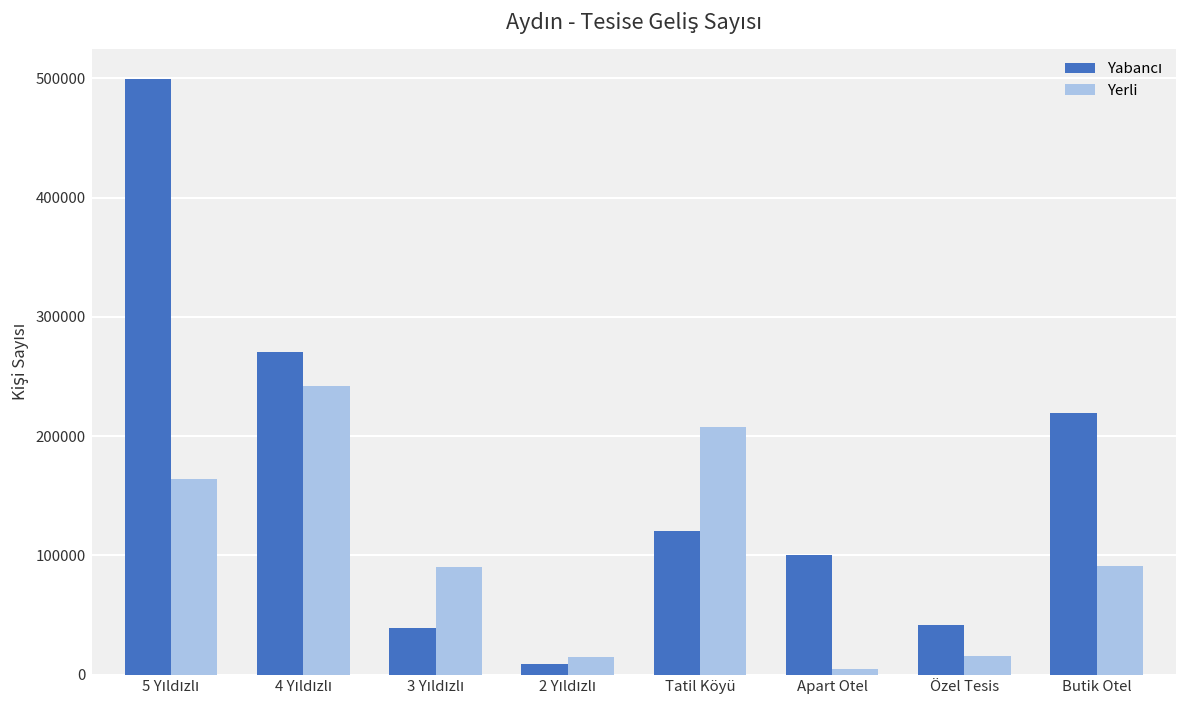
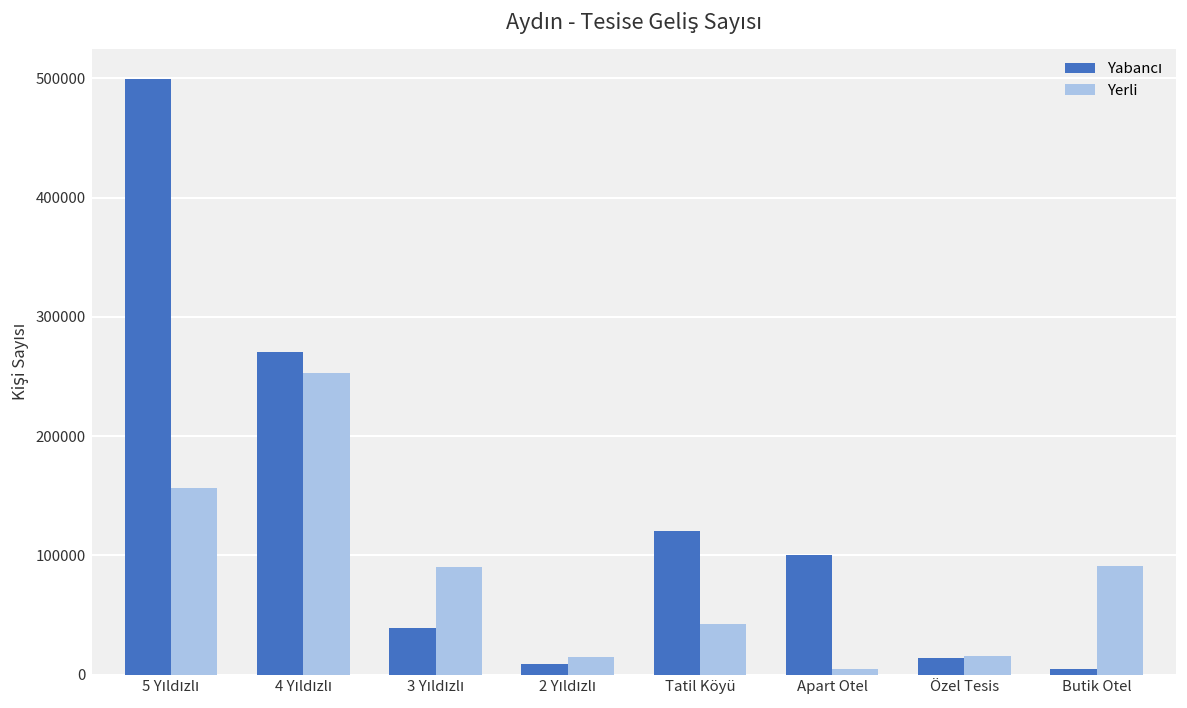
  {
    "Yabancı": {
      "5 Yıldızlı": 500000,
      "4 Yıldızlı": 270000,
      "3 Yıldızlı": 40000,
      "2 Yıldızlı": 10000,
      "Tatil Köyü": 120000,
      "Apart Otel": 100000,
-     "Özel Tesis": 40000,
-     "Butik Otel": 220000
+     "Özel Tesis": 10000,
+     "Butik Otel": 0
    },
    "Yerli": {
-     "5 Yıldızlı": 164000,
-     "4 Yıldızlı": 240000,
+     "5 Yıldızlı": 156000,
+     "4 Yıldızlı": 250000,
      "3 Yıldızlı": 90000,
      "2 Yıldızlı": 10000,
-     "Tatil Köyü": 210000,
+     "Tatil Köyü": 40000,
      "Apart Otel": 0,
      "Özel Tesis": 20000,
      "Butik Otel": 90000
    }
  }
